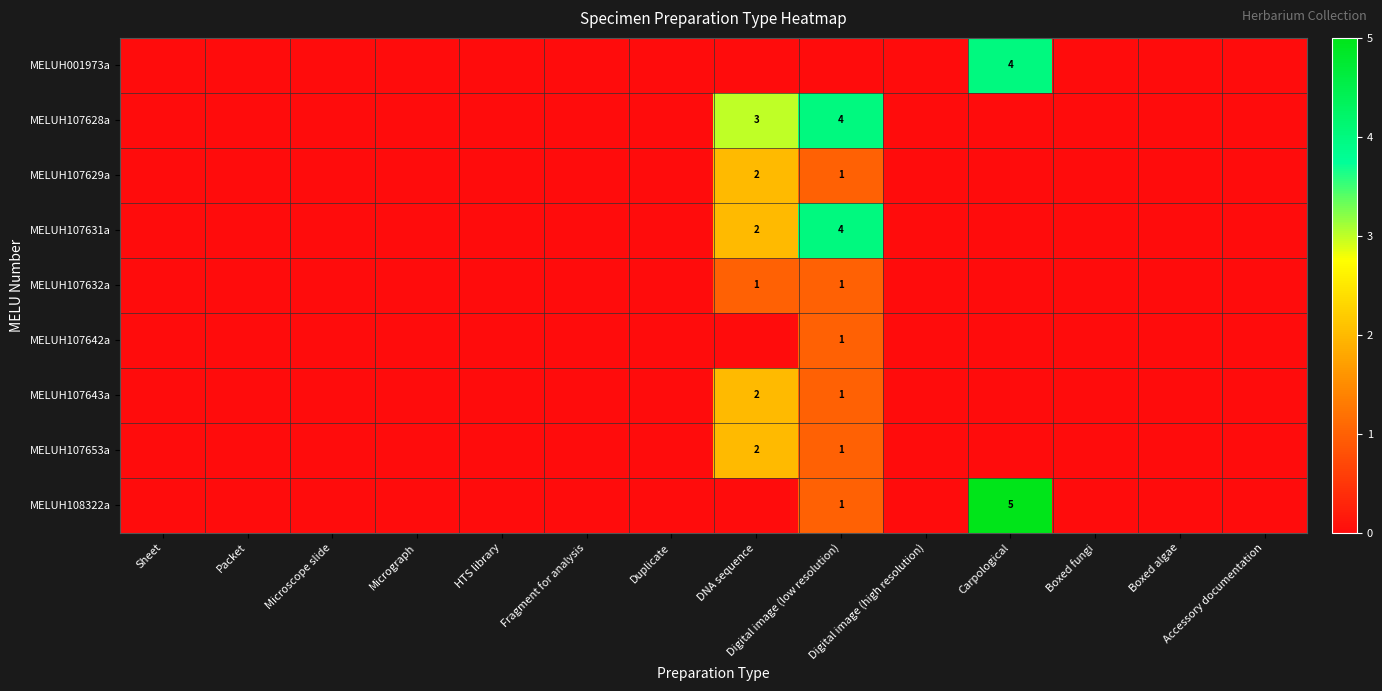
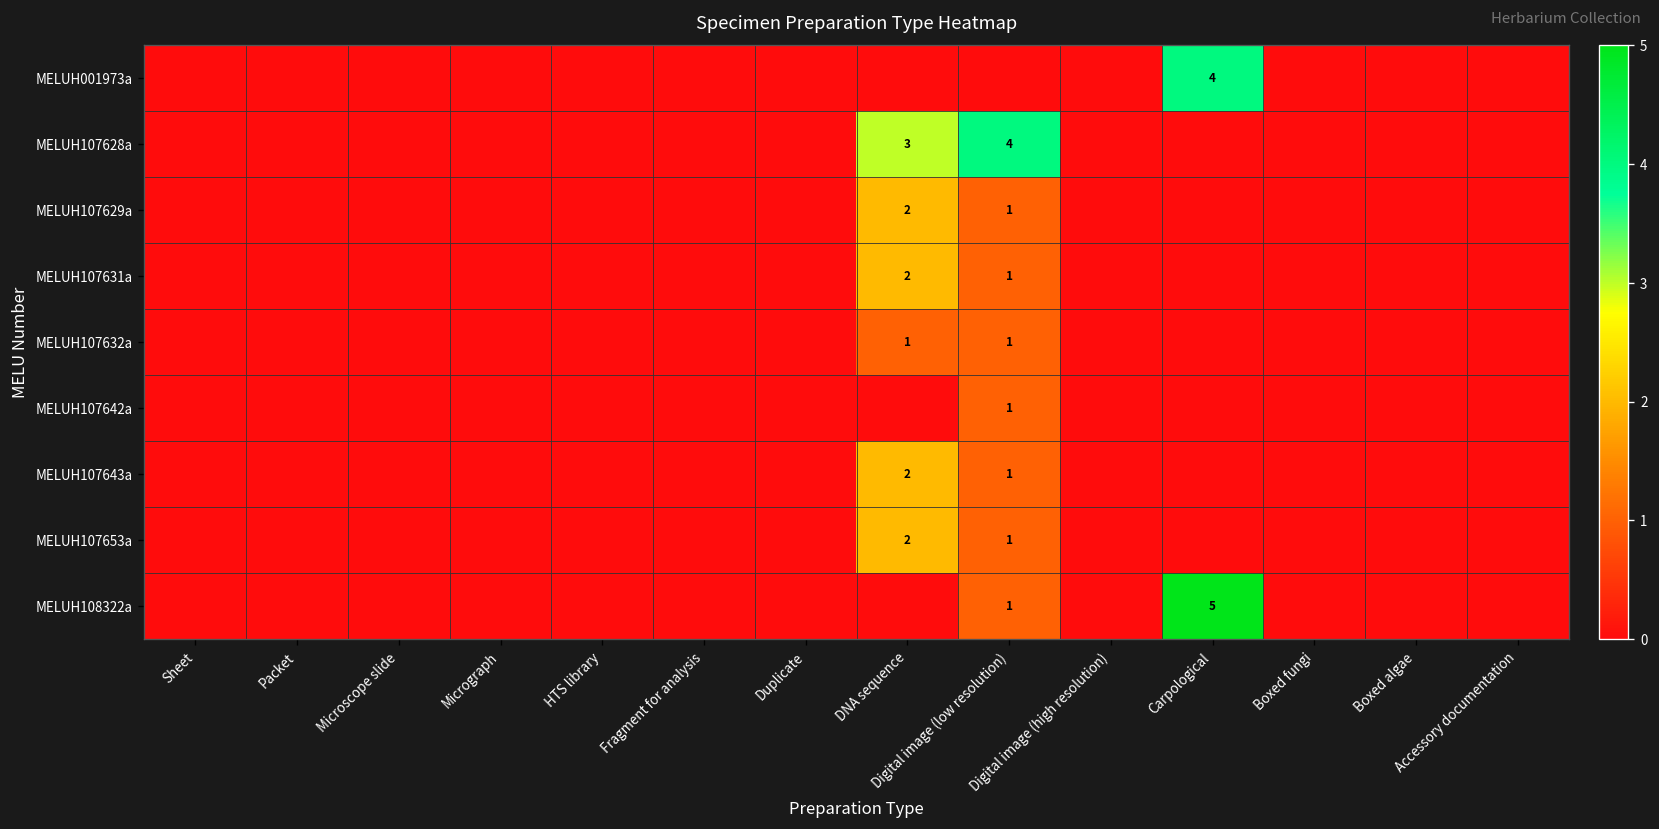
  {
    "MELUH001973a": {
      "Carpological": 4
    },
    "MELUH107628a": {
      "DNA sequence": 3,
      "Digital image (low resolution)": 4
    },
    "MELUH107629a": {
      "DNA sequence": 2,
      "Digital image (low resolution)": 1
    },
    "MELUH107631a": {
      "DNA sequence": 2,
-     "Digital image (low resolution)": 4
+     "Digital image (low resolution)": 1
    },
    "MELUH107632a": {
      "DNA sequence": 1,
      "Digital image (low resolution)": 1
    },
    "MELUH107642a": {
      "Digital image (low resolution)": 1
    },
    "MELUH107643a": {
      "DNA sequence": 2,
      "Digital image (low resolution)": 1
    },
    "MELUH107653a": {
      "DNA sequence": 2,
      "Digital image (low resolution)": 1
    },
    "MELUH108322a": {
      "Digital image (low resolution)": 1,
      "Carpological": 5
    }
  }
